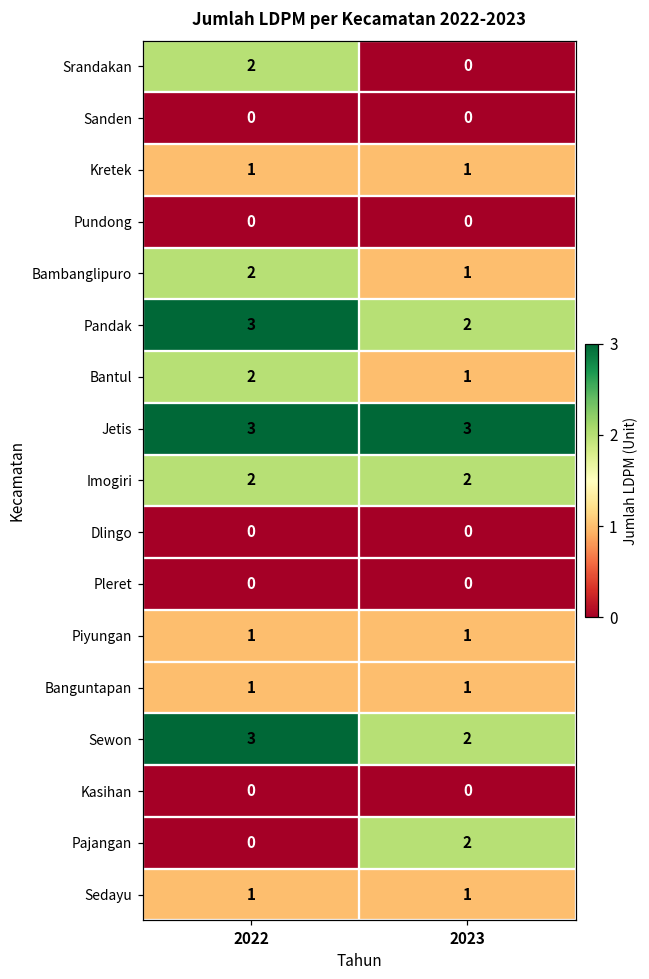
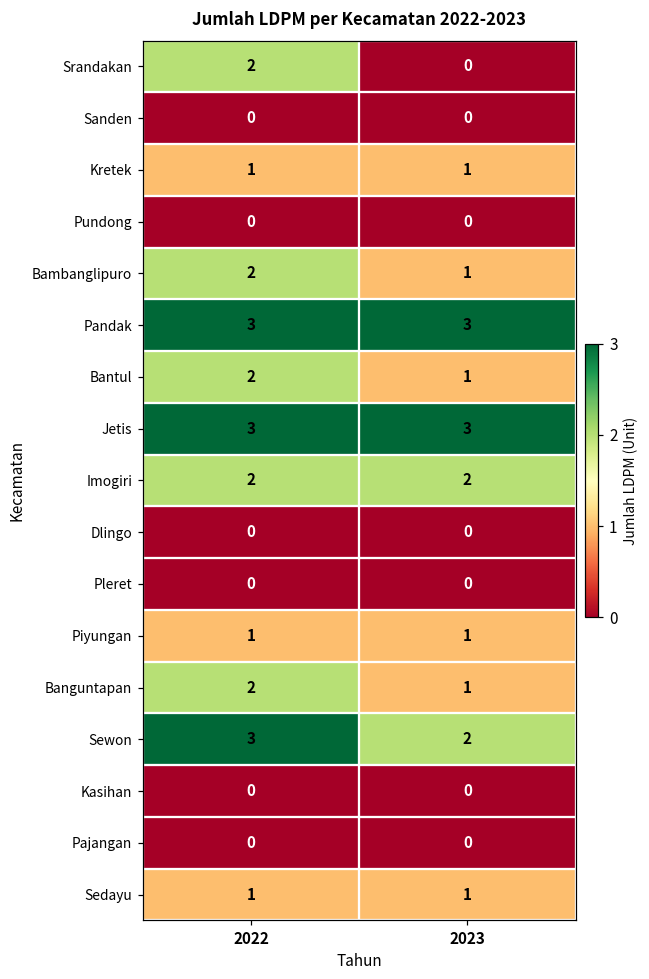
  {
    "Srandakan": {
      "2022": 2,
      "2023": 0
    },
    "Sanden": {
      "2022": 0,
      "2023": 0
    },
    "Kretek": {
      "2022": 1,
      "2023": 1
    },
    "Pundong": {
      "2022": 0,
      "2023": 0
    },
    "Bambanglipuro": {
      "2022": 2,
      "2023": 1
    },
    "Pandak": {
      "2022": 3,
-     "2023": 2
+     "2023": 3
    },
    "Bantul": {
      "2022": 2,
      "2023": 1
    },
    "Jetis": {
      "2022": 3,
      "2023": 3
    },
    "Imogiri": {
      "2022": 2,
      "2023": 2
    },
    "Dlingo": {
      "2022": 0,
      "2023": 0
    },
    "Pleret": {
      "2022": 0,
      "2023": 0
    },
    "Piyungan": {
      "2022": 1,
      "2023": 1
    },
    "Banguntapan": {
-     "2022": 1,
+     "2022": 2,
      "2023": 1
    },
    "Sewon": {
      "2022": 3,
      "2023": 2
    },
    "Kasihan": {
      "2022": 0,
      "2023": 0
    },
    "Pajangan": {
      "2022": 0,
-     "2023": 2
+     "2023": 0
    },
    "Sedayu": {
      "2022": 1,
      "2023": 1
    }
  }
